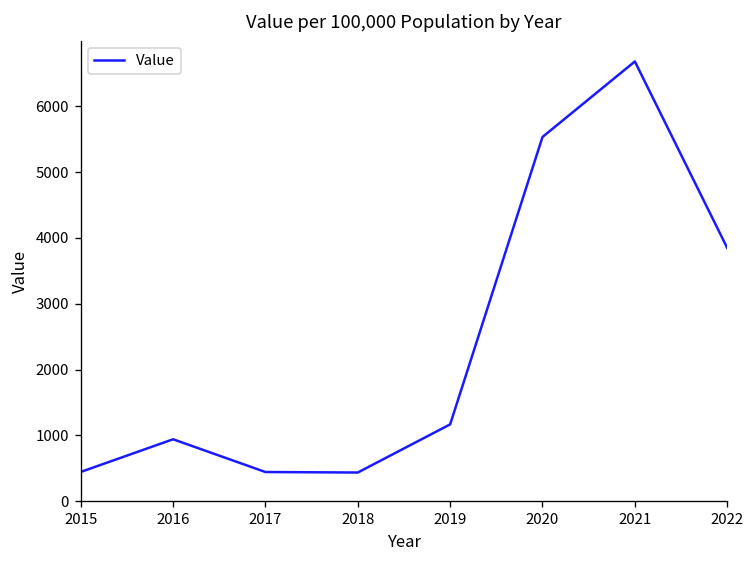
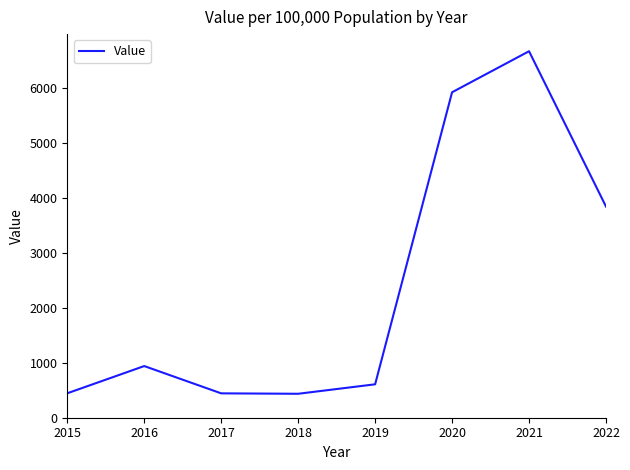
  {
    "2015": 400,
    "2016": 900,
    "2017": 400,
    "2018": 400,
-   "2019": 1200,
-   "2020": 5500,
+   "2019": 600,
+   "2020": 5900,
    "2021": 6700,
    "2022": 3800
  }
